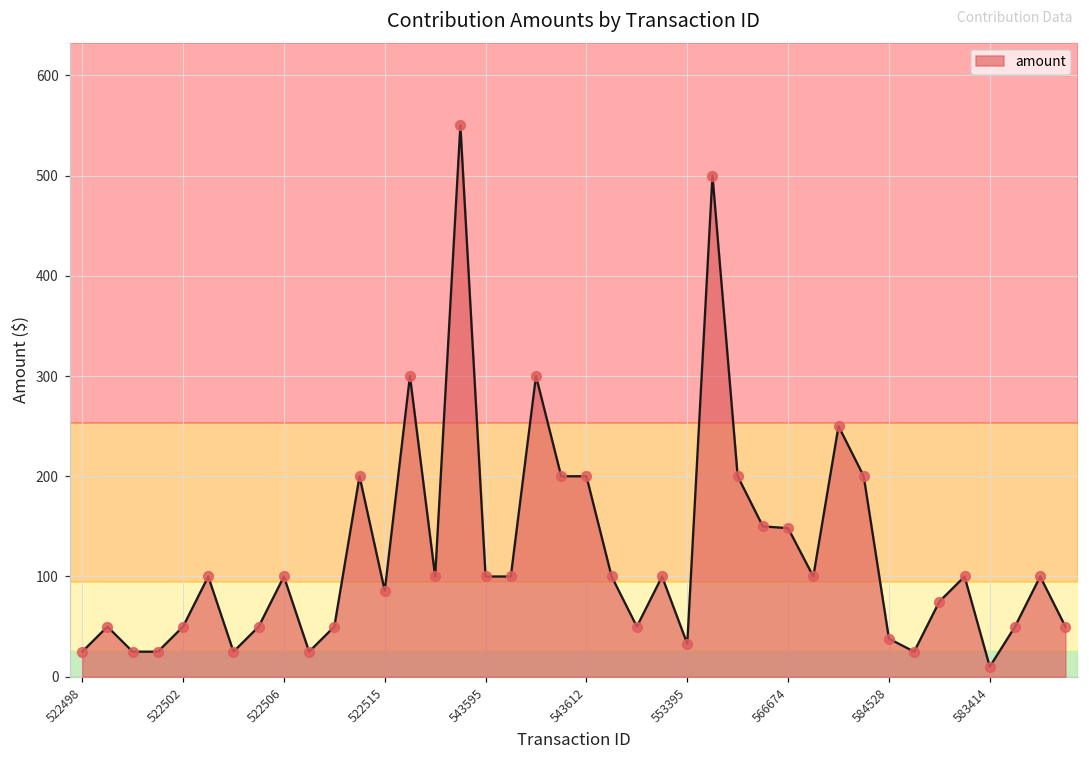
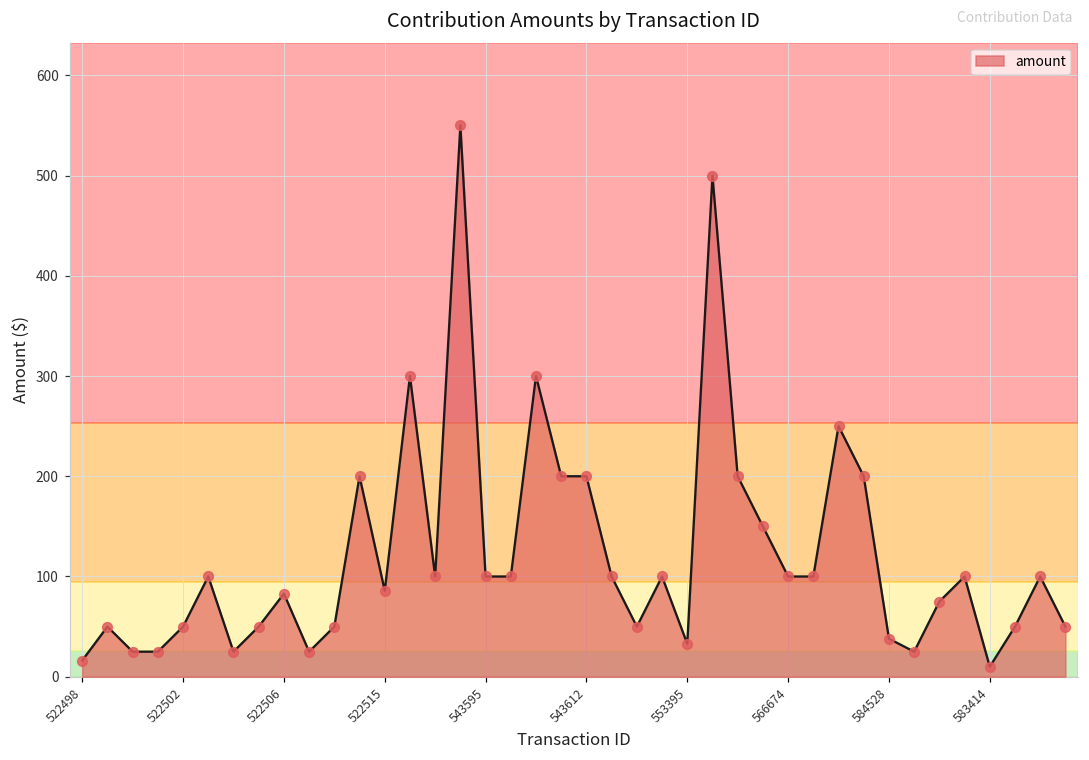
  {
-   "522498": 30,
+   "522498": 20,
    "522502": 50,
-   "522506": 100,
+   "522506": 80,
    "522515": 90,
    "543595": 100,
    "543612": 200,
    "553395": 30,
-   "566674": 150,
+   "566674": 100,
    "584528": 40,
    "583414": 10
  }
